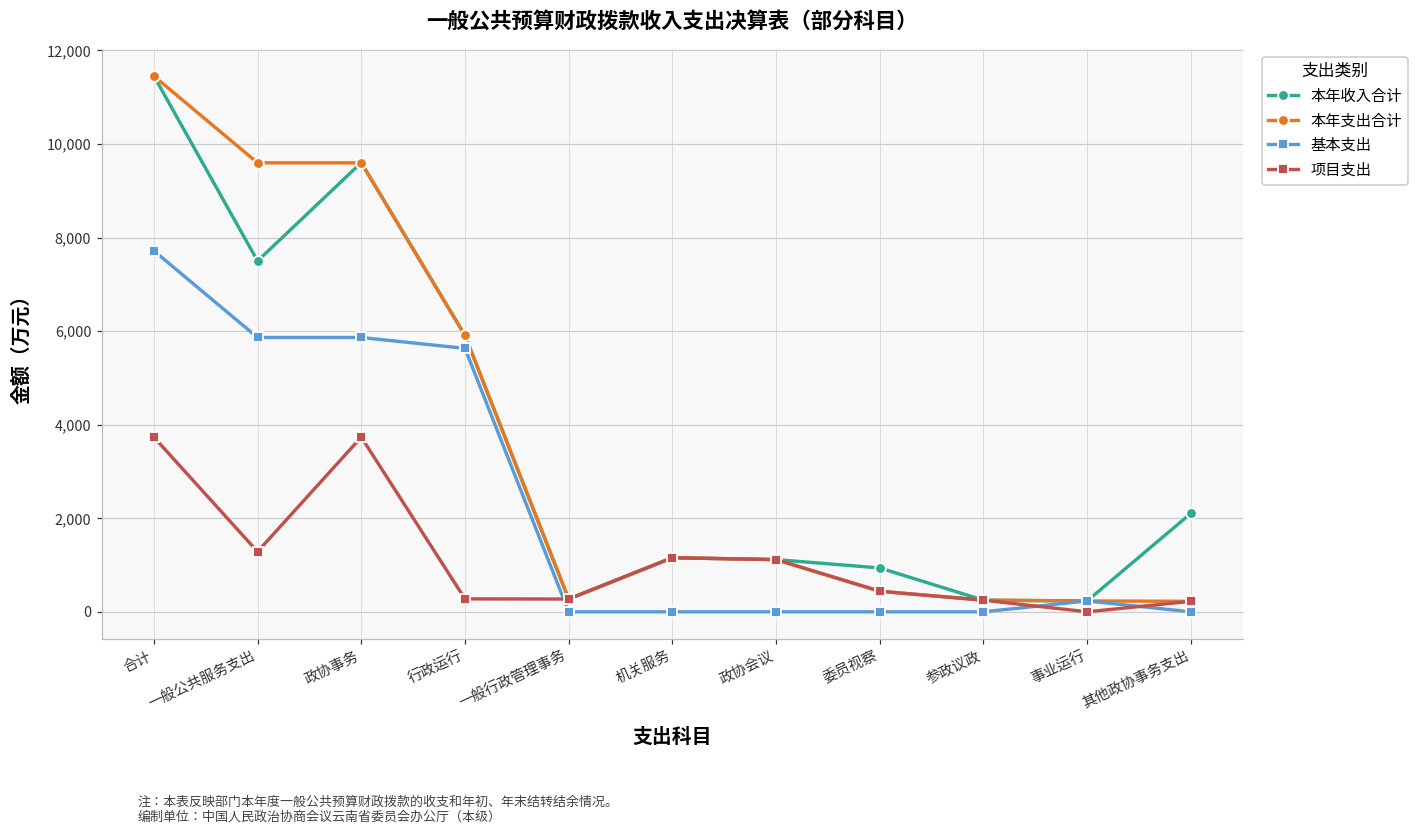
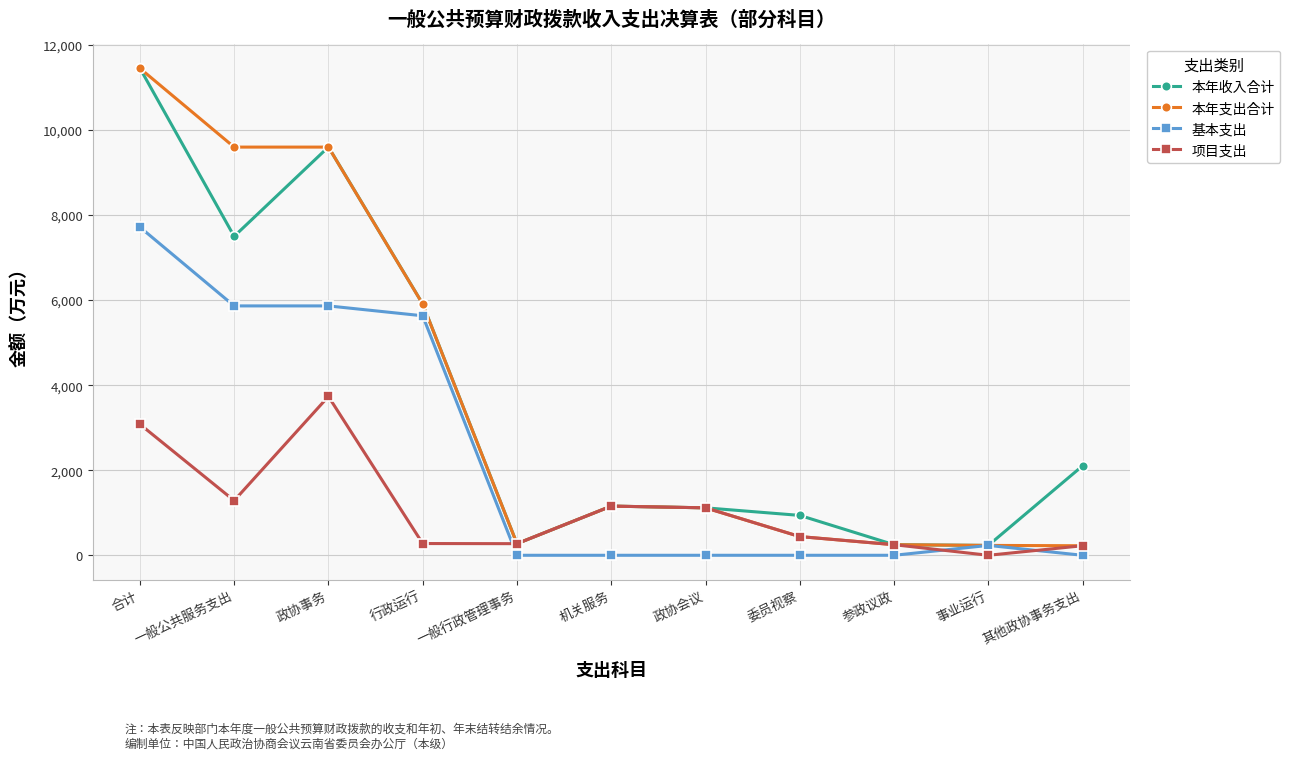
  {
    "本年收入合计": {
      "一般公共服务支出": "7,500",
      "委员视察": "900",
      "其他政协事务支出": "2,100"
    },
    "本年支出合计": {
      "一般公共服务支出": "9,600"
    },
    "基本支出": {
      "合计": "7,700",
      "一般公共服务支出": "5,900",
      "政协事务": "5,900",
      "行政运行": "5,600",
      "一般行政管理事务": "0",
      "机关服务": "0",
      "政协会议": "0",
      "委员视察": "0",
      "参政议政": "0",
      "其他政协事务支出": "0"
    },
    "项目支出": {
-     "合计": "3,700",
+     "合计": "3,100",
      "一般公共服务支出": "1,300",
      "政协事务": "3,700",
      "行政运行": "300",
      "事业运行": "0"
    }
  }
